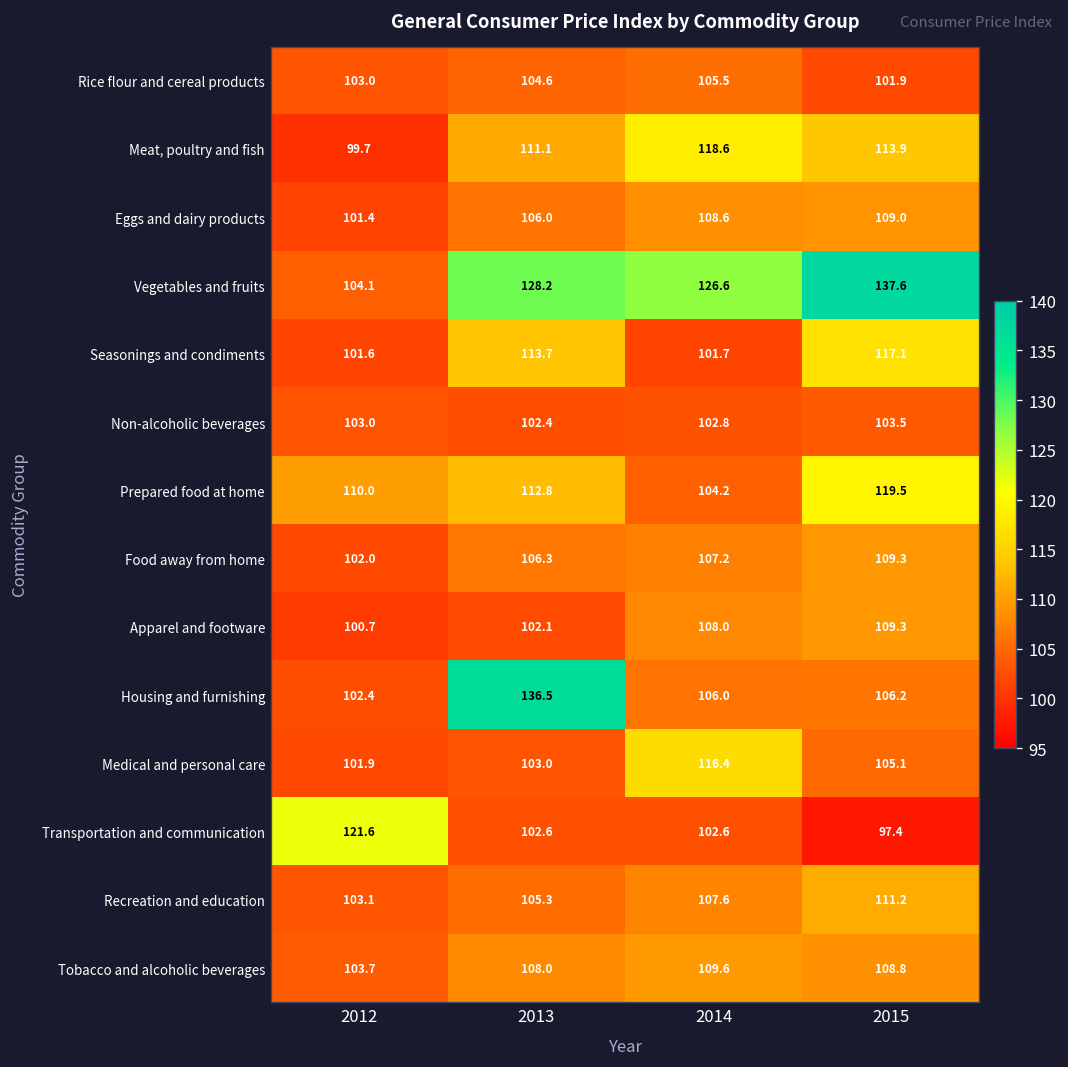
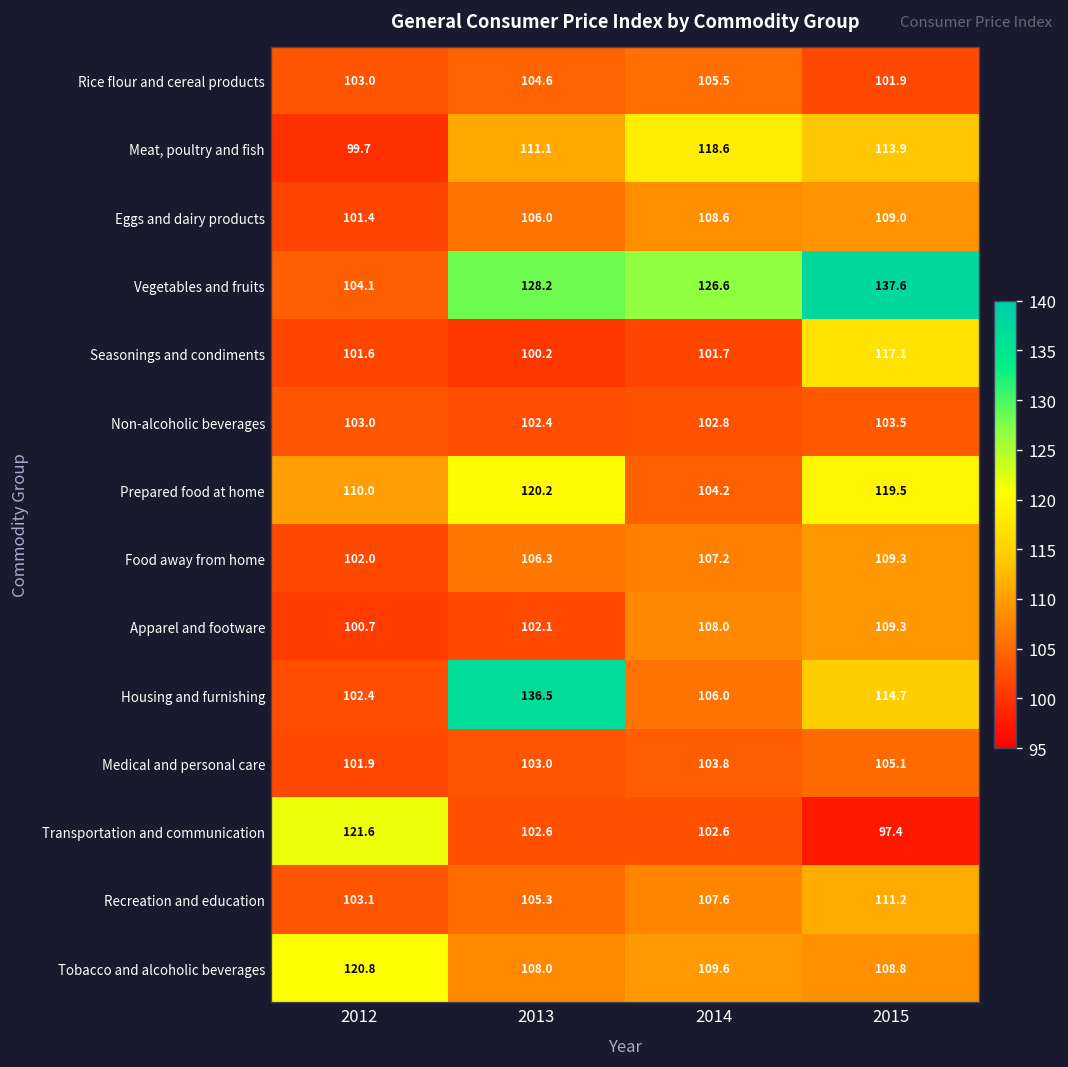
  {
    "Rice flour and cereal products": {
      "2012": 103.0,
      "2013": 104.6,
      "2014": 105.5,
      "2015": 101.9
    },
    "Meat, poultry and fish": {
      "2012": 99.7,
      "2013": 111.1,
      "2014": 118.6,
      "2015": 113.9
    },
    "Eggs and dairy products": {
      "2012": 101.4,
      "2013": 106.0,
      "2014": 108.6,
      "2015": 109.0
    },
    "Vegetables and fruits": {
      "2012": 104.1,
      "2013": 128.2,
      "2014": 126.6,
      "2015": 137.6
    },
    "Seasonings and condiments": {
      "2012": 101.6,
-     "2013": 113.7,
+     "2013": 100.2,
      "2014": 101.7,
      "2015": 117.1
    },
    "Non-alcoholic beverages": {
      "2012": 103.0,
      "2013": 102.4,
      "2014": 102.8,
      "2015": 103.5
    },
    "Prepared food at home": {
      "2012": 110.0,
-     "2013": 112.8,
+     "2013": 120.2,
      "2014": 104.2,
      "2015": 119.5
    },
    "Food away from home": {
      "2012": 102.0,
      "2013": 106.3,
      "2014": 107.2,
      "2015": 109.3
    },
    "Apparel and footware": {
      "2012": 100.7,
      "2013": 102.1,
      "2014": 108.0,
      "2015": 109.3
    },
    "Housing and furnishing": {
      "2012": 102.4,
      "2013": 136.5,
      "2014": 106.0,
-     "2015": 106.2
+     "2015": 114.7
    },
    "Medical and personal care": {
      "2012": 101.9,
      "2013": 103.0,
-     "2014": 116.4,
+     "2014": 103.8,
      "2015": 105.1
    },
    "Transportation and communication": {
      "2012": 121.6,
      "2013": 102.6,
      "2014": 102.6,
      "2015": 97.4
    },
    "Recreation and education": {
      "2012": 103.1,
      "2013": 105.3,
      "2014": 107.6,
      "2015": 111.2
    },
    "Tobacco and alcoholic beverages": {
-     "2012": 103.7,
+     "2012": 120.8,
      "2013": 108.0,
      "2014": 109.6,
      "2015": 108.8
    }
  }
